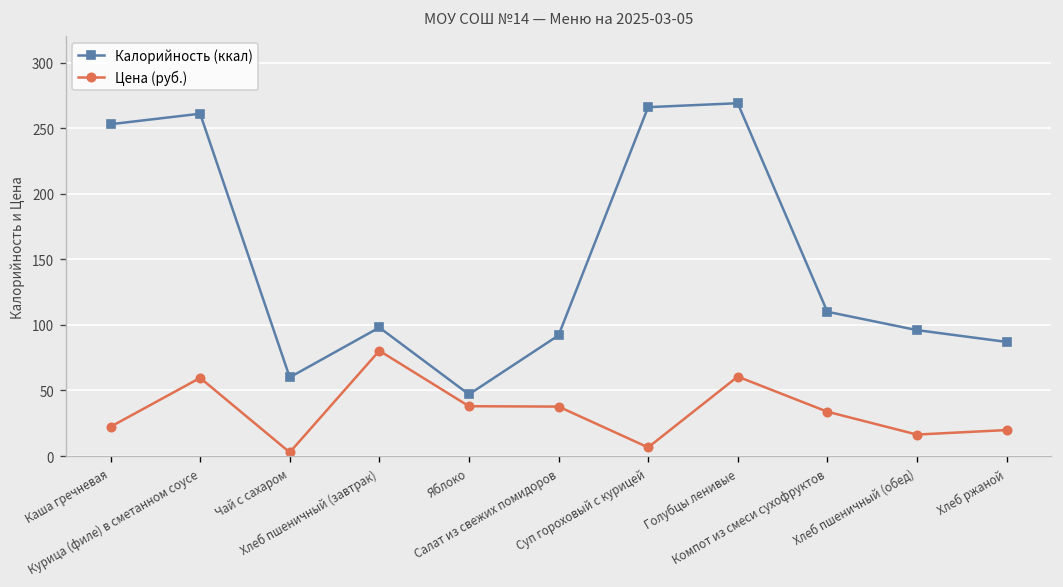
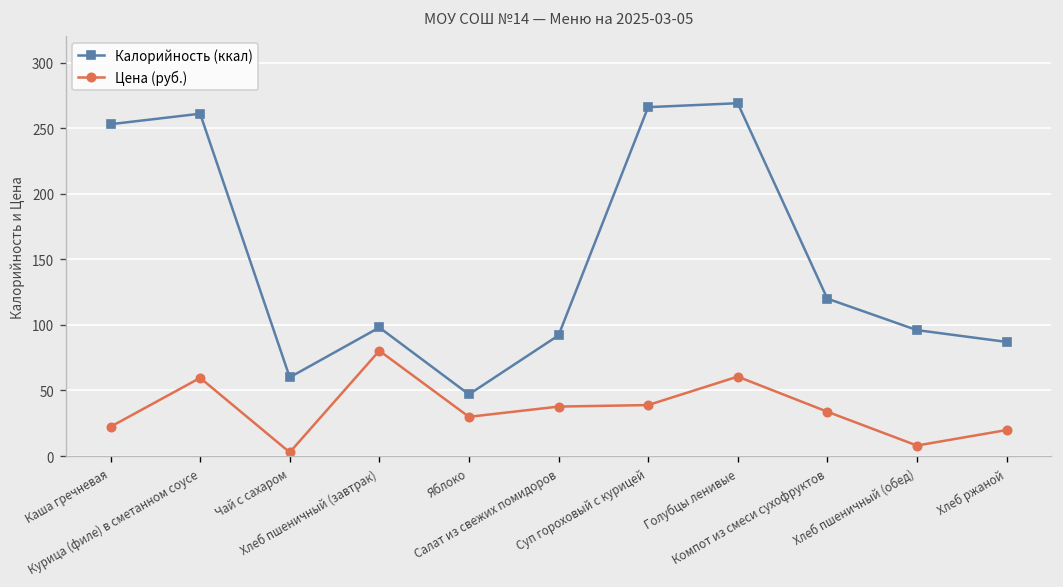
  {
    "Калорийность (ккал)": {
      "Каша гречневая": 253,
      "Курица (филе) в сметанном соусе": 261,
      "Чай с сахаром": 60,
      "Хлеб пшеничный (завтрак)": 98,
      "Яблоко": 47,
      "Салат из свежих помидоров": 92,
      "Суп гороховый с курицей": 266,
      "Голубцы ленивые": 269,
-     "Компот из смеси сухофруктов": 110,
+     "Компот из смеси сухофруктов": 120,
      "Хлеб пшеничный (обед)": 96,
      "Хлеб ржаной": 87
    },
    "Цена (руб.)": {
      "Каша гречневая": 22,
      "Курица (филе) в сметанном соусе": 60,
      "Чай с сахаром": 3,
      "Хлеб пшеничный (завтрак)": 80,
-     "Яблоко": 38,
+     "Яблоко": 30,
      "Салат из свежих помидоров": 38,
-     "Суп гороховый с курицей": 7,
+     "Суп гороховый с курицей": 39,
      "Голубцы ленивые": 61,
      "Компот из смеси сухофруктов": 34,
-     "Хлеб пшеничный (обед)": 16,
+     "Хлеб пшеничный (обед)": 8,
      "Хлеб ржаной": 20
    }
  }
